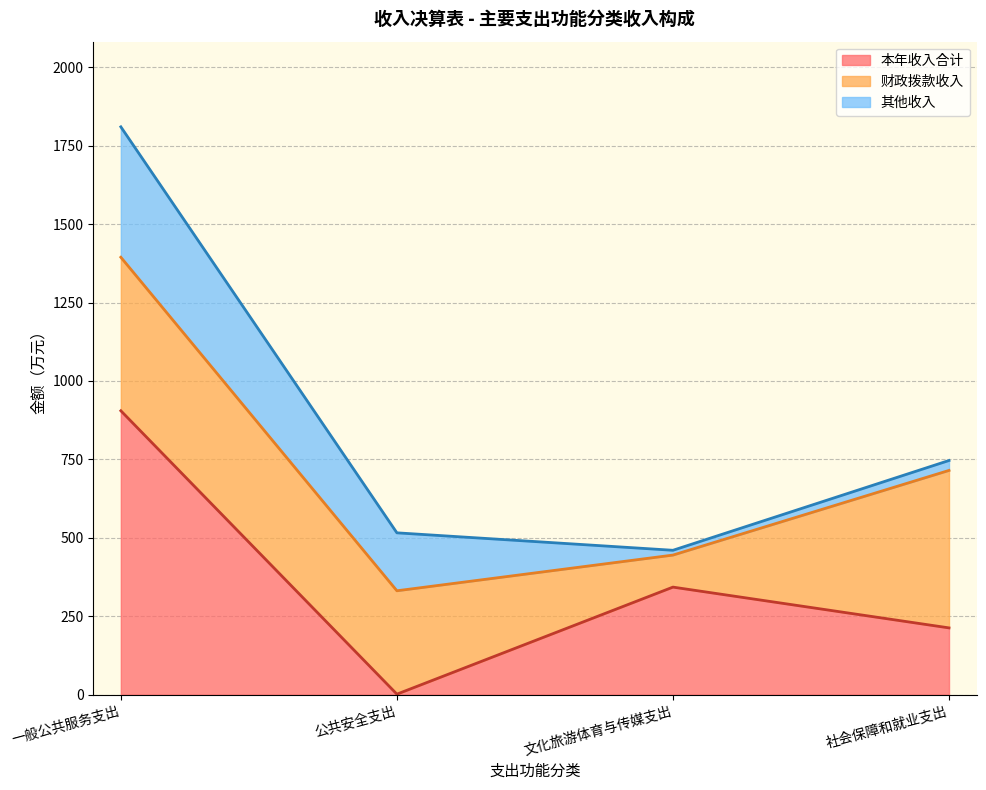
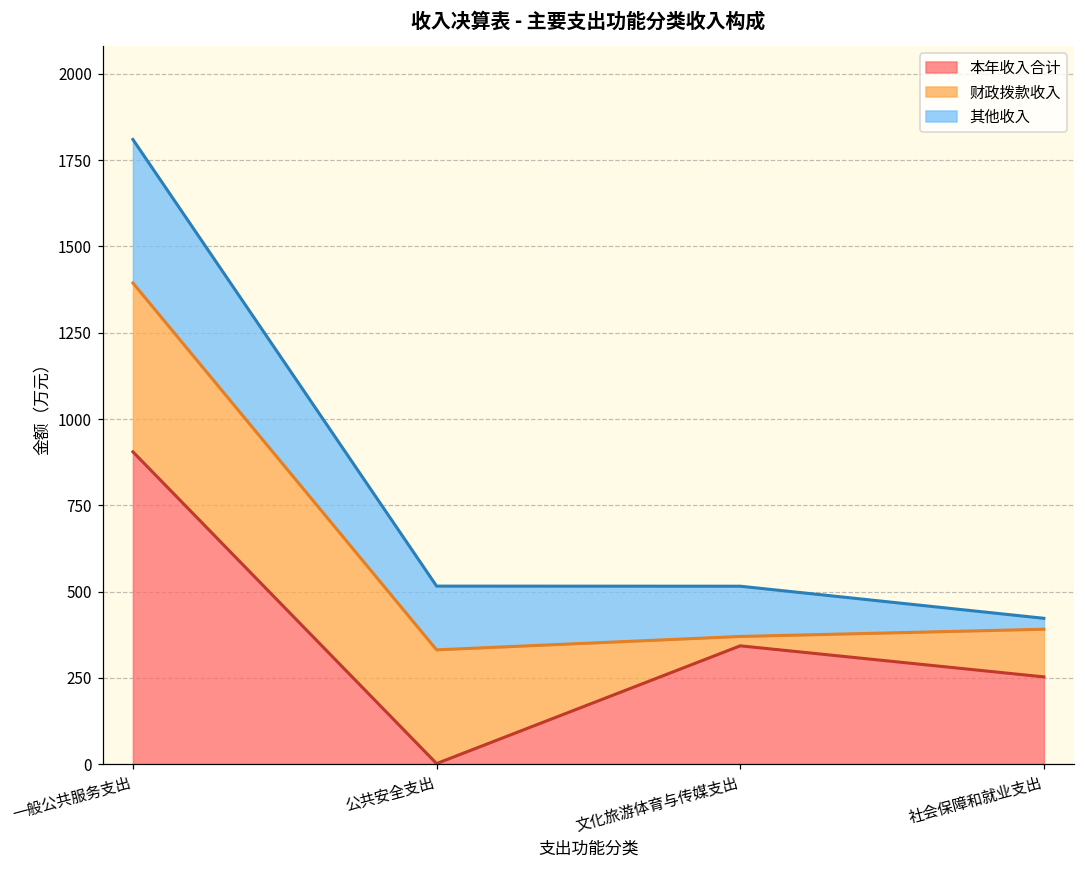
  {
    "本年收入合计": {
      "一般公共服务支出": 900,
      "公共安全支出": 0,
      "文化旅游体育与传媒支出": 340,
-     "社会保障和就业支出": 210
+     "社会保障和就业支出": 250
    },
    "财政拨款收入": {
      "一般公共服务支出": 490,
      "公共安全支出": 330,
-     "文化旅游体育与传媒支出": 100,
-     "社会保障和就业支出": 500
+     "文化旅游体育与传媒支出": 30,
+     "社会保障和就业支出": 140
    },
    "其他收入": {
      "一般公共服务支出": 420,
      "公共安全支出": 180,
-     "文化旅游体育与传媒支出": 20,
+     "文化旅游体育与传媒支出": 150,
      "社会保障和就业支出": 30
    }
  }
